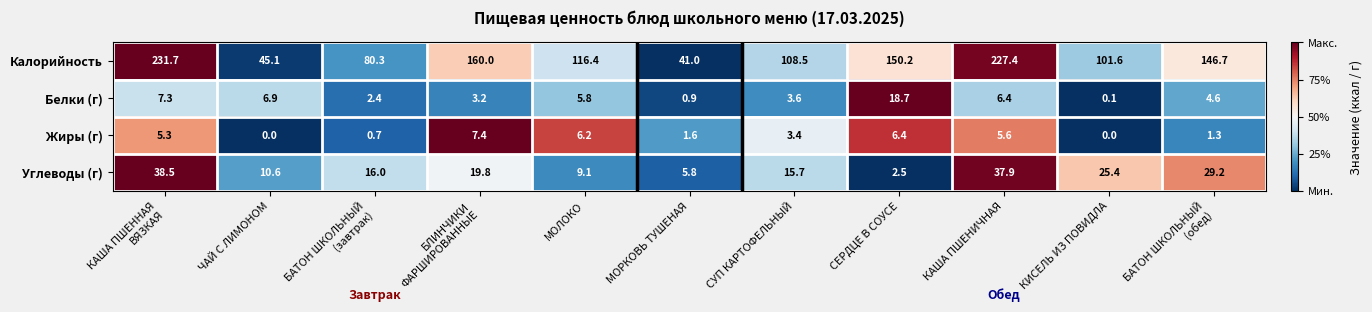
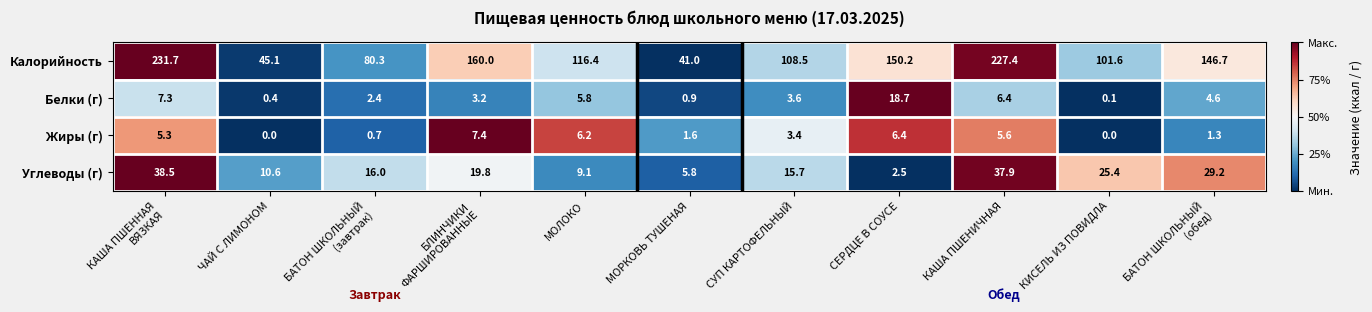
  {
    "Калорийность": {
      "КАША ПШЕННАЯ ВЯЗКАЯ": 231.7,
      "ЧАЙ С ЛИМОНОМ": 45.1,
      "БАТОН ШКОЛЬНЫЙ (завтрак)": 80.3,
      "БЛИНЧИКИ ФАРШИРОВАННЫЕ": 160.0,
      "МОЛОКО": 116.4,
      "МОРКОВЬ ТУШЕНАЯ": 41.0,
      "СУП КАРТОФЕЛЬНЫЙ": 108.5,
      "СЕРДЦЕ В СОУСЕ": 150.2,
      "КАША ПШЕНИЧНАЯ": 227.4,
      "КИСЕЛЬ ИЗ ПОВИДЛА": 101.6,
      "БАТОН ШКОЛЬНЫЙ (обед)": 146.7
    },
    "Белки (г)": {
      "КАША ПШЕННАЯ ВЯЗКАЯ": 7.3,
-     "ЧАЙ С ЛИМОНОМ": 6.9,
+     "ЧАЙ С ЛИМОНОМ": 0.4,
      "БАТОН ШКОЛЬНЫЙ (завтрак)": 2.4,
      "БЛИНЧИКИ ФАРШИРОВАННЫЕ": 3.2,
      "МОЛОКО": 5.8,
      "МОРКОВЬ ТУШЕНАЯ": 0.9,
      "СУП КАРТОФЕЛЬНЫЙ": 3.6,
      "СЕРДЦЕ В СОУСЕ": 18.7,
      "КАША ПШЕНИЧНАЯ": 6.4,
      "КИСЕЛЬ ИЗ ПОВИДЛА": 0.1,
      "БАТОН ШКОЛЬНЫЙ (обед)": 4.6
    },
    "Жиры (г)": {
      "КАША ПШЕННАЯ ВЯЗКАЯ": 5.3,
      "ЧАЙ С ЛИМОНОМ": 0.0,
      "БАТОН ШКОЛЬНЫЙ (завтрак)": 0.7,
      "БЛИНЧИКИ ФАРШИРОВАННЫЕ": 7.4,
      "МОЛОКО": 6.2,
      "МОРКОВЬ ТУШЕНАЯ": 1.6,
      "СУП КАРТОФЕЛЬНЫЙ": 3.4,
      "СЕРДЦЕ В СОУСЕ": 6.4,
      "КАША ПШЕНИЧНАЯ": 5.6,
      "КИСЕЛЬ ИЗ ПОВИДЛА": 0.0,
      "БАТОН ШКОЛЬНЫЙ (обед)": 1.3
    },
    "Углеводы (г)": {
      "КАША ПШЕННАЯ ВЯЗКАЯ": 38.5,
      "ЧАЙ С ЛИМОНОМ": 10.6,
      "БАТОН ШКОЛЬНЫЙ (завтрак)": 16.0,
      "БЛИНЧИКИ ФАРШИРОВАННЫЕ": 19.8,
      "МОЛОКО": 9.1,
      "МОРКОВЬ ТУШЕНАЯ": 5.8,
      "СУП КАРТОФЕЛЬНЫЙ": 15.7,
      "СЕРДЦЕ В СОУСЕ": 2.5,
      "КАША ПШЕНИЧНАЯ": 37.9,
      "КИСЕЛЬ ИЗ ПОВИДЛА": 25.4,
      "БАТОН ШКОЛЬНЫЙ (обед)": 29.2
    }
  }
